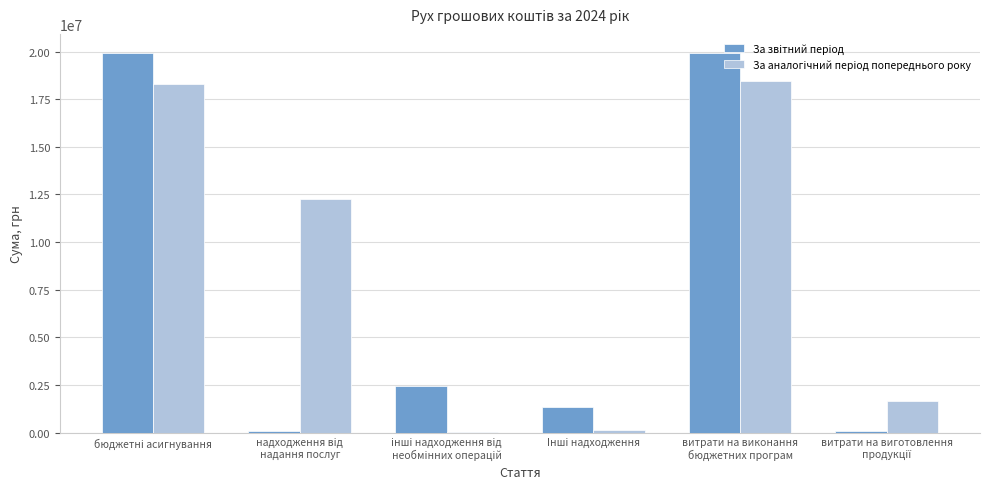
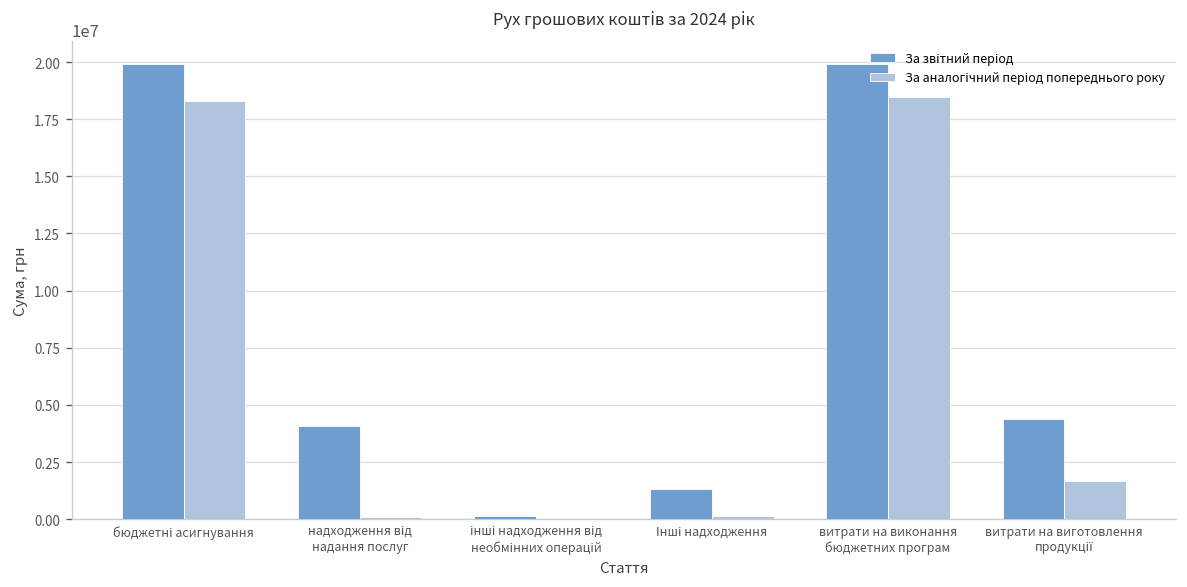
  {
    "За звітний період": {
      "бюджетні асигнування": 19900000,
-     "надходження від надання послуг": 100000,
-     "інші надходження від необмінних операцій": 2400000,
+     "надходження від надання послуг": 4100000,
+     "інші надходження від необмінних операцій": 100000,
      "Інші надходження": 1300000,
      "витрати на виконання бюджетних програм": 19900000,
-     "витрати на виготовлення продукції": 100000
+     "витрати на виготовлення продукції": 4400000
    },
    "За аналогічний період попереднього року": {
      "бюджетні асигнування": 18300000,
-     "надходження від надання послуг": 12300000,
+     "надходження від надання послуг": 100000,
      "Інші надходження": 200000,
      "витрати на виконання бюджетних програм": 18500000,
      "витрати на виготовлення продукції": 1700000
    }
  }
